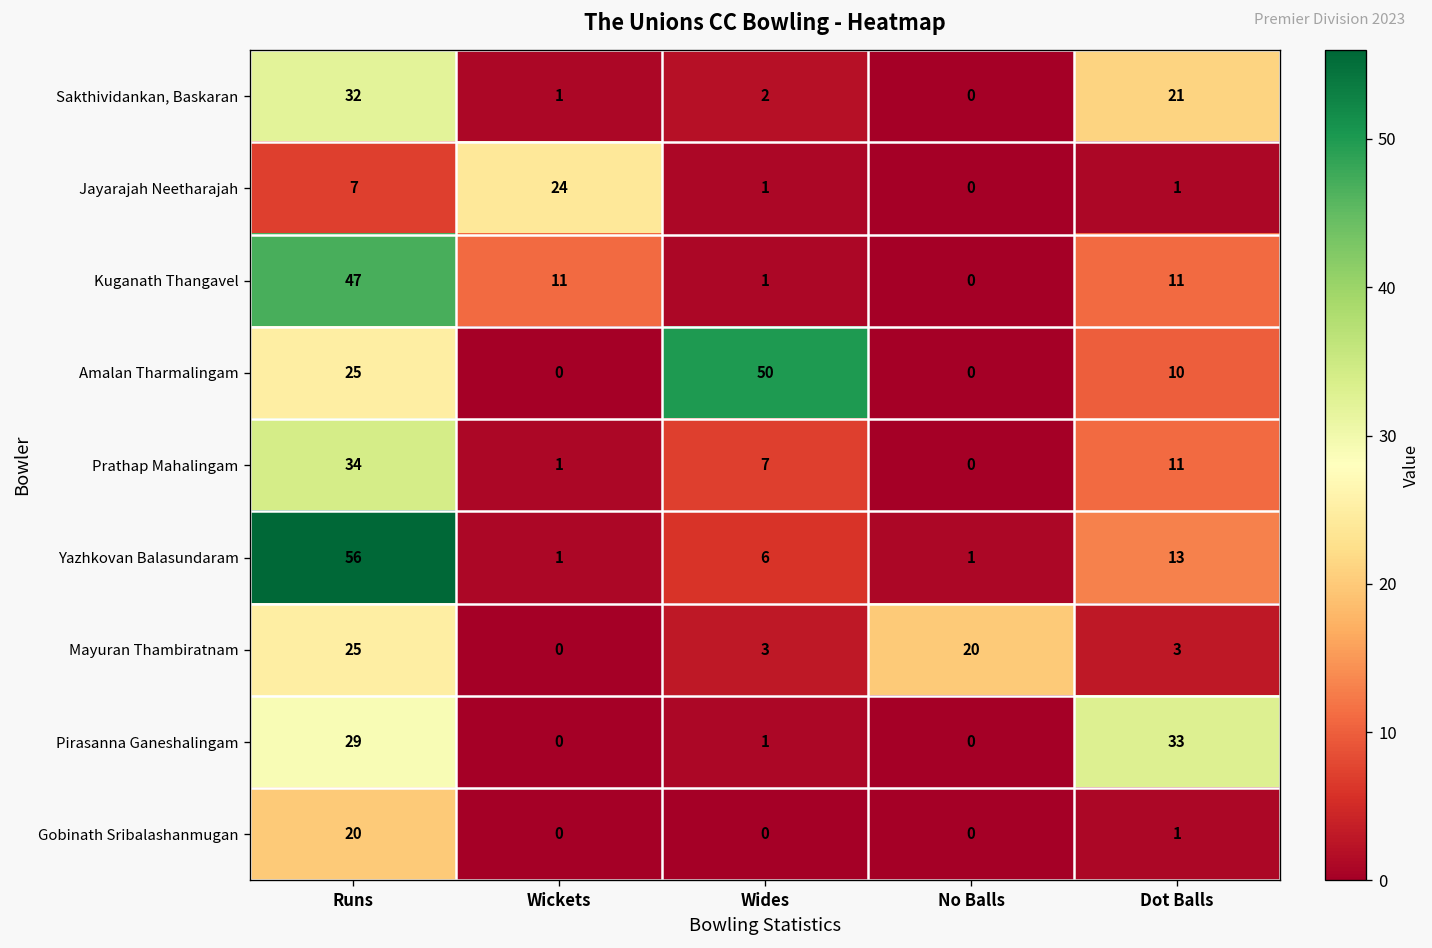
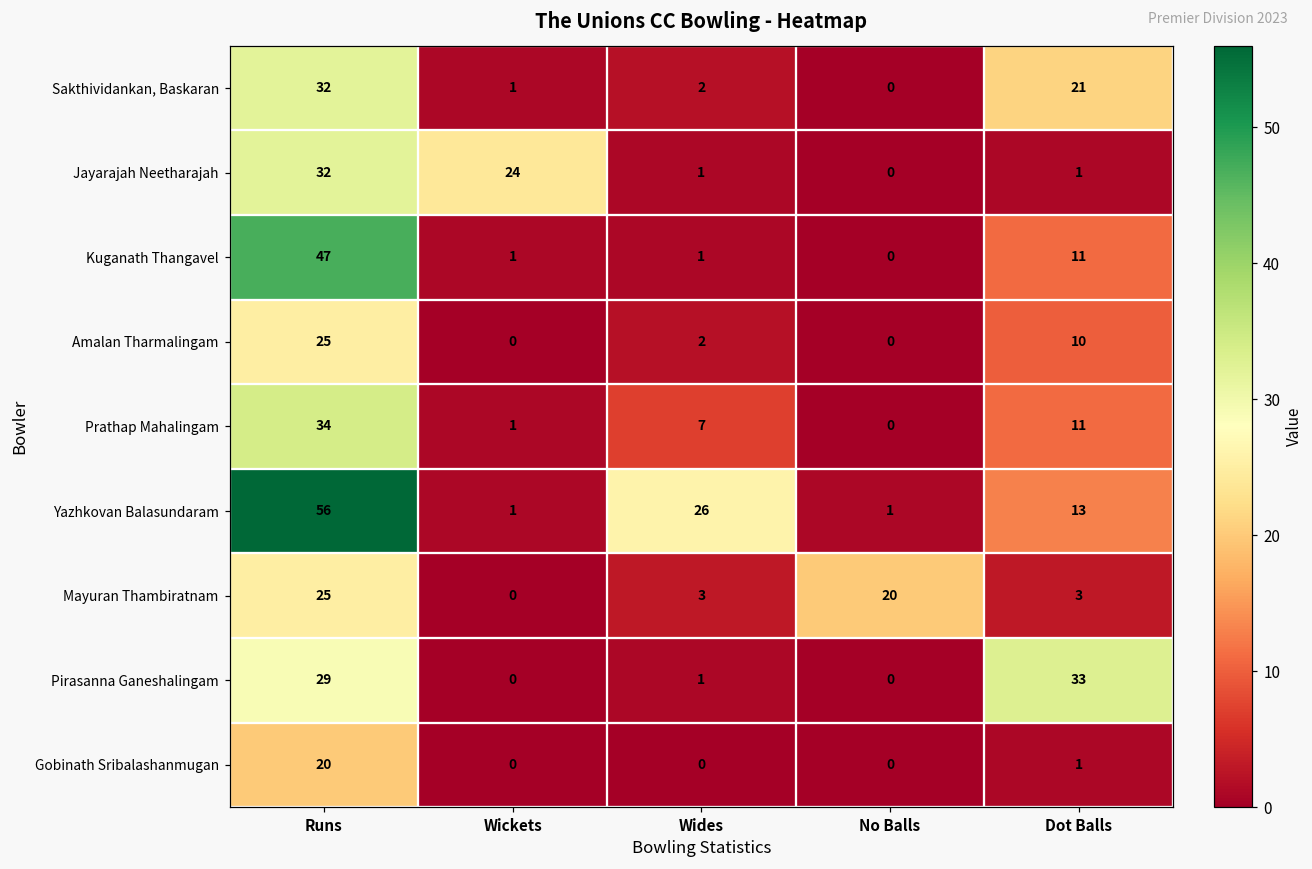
  {
    "Sakthividankan, Baskaran": {
      "Runs": 32,
      "Wickets": 1,
      "Wides": 2,
      "No Balls": 0,
      "Dot Balls": 21
    },
    "Jayarajah Neetharajah": {
-     "Runs": 7,
+     "Runs": 32,
      "Wickets": 24,
      "Wides": 1,
      "No Balls": 0,
      "Dot Balls": 1
    },
    "Kuganath Thangavel": {
      "Runs": 47,
-     "Wickets": 11,
+     "Wickets": 1,
      "Wides": 1,
      "No Balls": 0,
      "Dot Balls": 11
    },
    "Amalan Tharmalingam": {
      "Runs": 25,
      "Wickets": 0,
-     "Wides": 50,
+     "Wides": 2,
      "No Balls": 0,
      "Dot Balls": 10
    },
    "Prathap Mahalingam": {
      "Runs": 34,
      "Wickets": 1,
      "Wides": 7,
      "No Balls": 0,
      "Dot Balls": 11
    },
    "Yazhkovan Balasundaram": {
      "Runs": 56,
      "Wickets": 1,
-     "Wides": 6,
+     "Wides": 26,
      "No Balls": 1,
      "Dot Balls": 13
    },
    "Mayuran Thambiratnam": {
      "Runs": 25,
      "Wickets": 0,
      "Wides": 3,
      "No Balls": 20,
      "Dot Balls": 3
    },
    "Pirasanna Ganeshalingam": {
      "Runs": 29,
      "Wickets": 0,
      "Wides": 1,
      "No Balls": 0,
      "Dot Balls": 33
    },
    "Gobinath Sribalashanmugan": {
      "Runs": 20,
      "Wickets": 0,
      "Wides": 0,
      "No Balls": 0,
      "Dot Balls": 1
    }
  }
